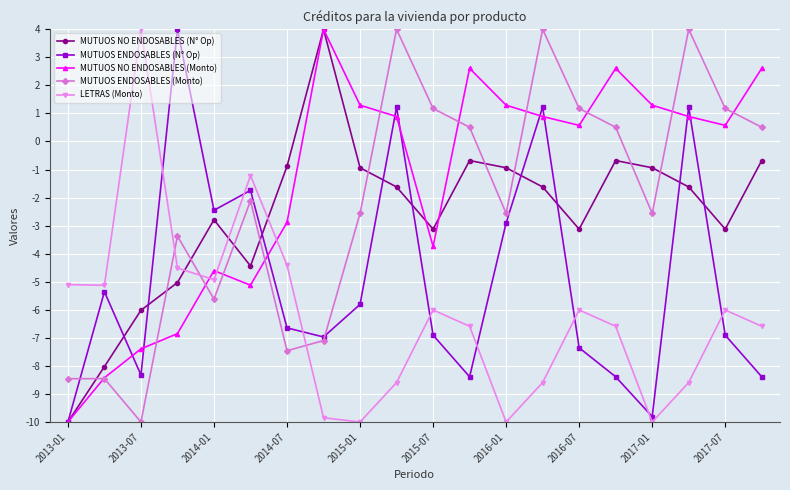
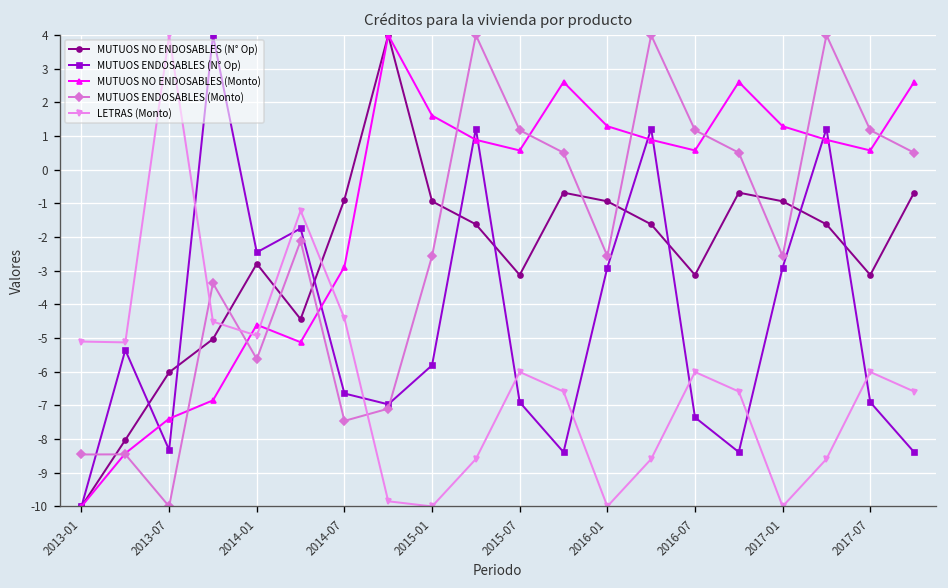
  {
    "MUTUOS NO ENDOSABLES (N° Op)": {
      "2013-07": -6.0,
      "2014-01": -2.8,
      "2014-07": -0.9,
      "2015-01": -0.9,
      "2015-07": -3.1,
      "2016-01": -0.9,
      "2016-07": -3.1,
      "2017-01": -0.9,
      "2017-07": -3.1
    },
    "MUTUOS ENDOSABLES (N° Op)": {
      "2013-07": -8.3,
      "2014-01": -2.5,
      "2014-07": -6.6,
      "2015-01": -5.8,
      "2015-07": -6.9,
      "2016-01": -2.9,
      "2016-07": -7.4,
-     "2017-01": -9.8,
+     "2017-01": -2.9,
      "2017-07": -6.9
    },
    "MUTUOS NO ENDOSABLES (Monto)": {
      "2013-07": -7.4,
      "2014-01": -4.6,
      "2014-07": -2.9,
-     "2015-01": 1.3,
-     "2015-07": -3.7,
+     "2015-01": 1.6,
+     "2015-07": 0.6,
      "2016-01": 1.3,
      "2016-07": 0.6,
      "2017-01": 1.3,
      "2017-07": 0.6
    }
  }
